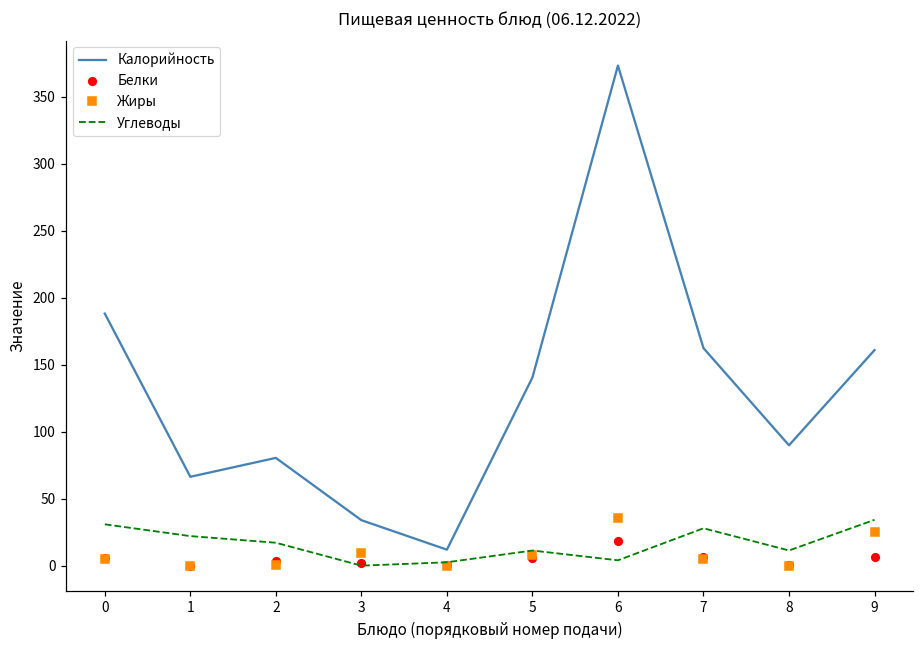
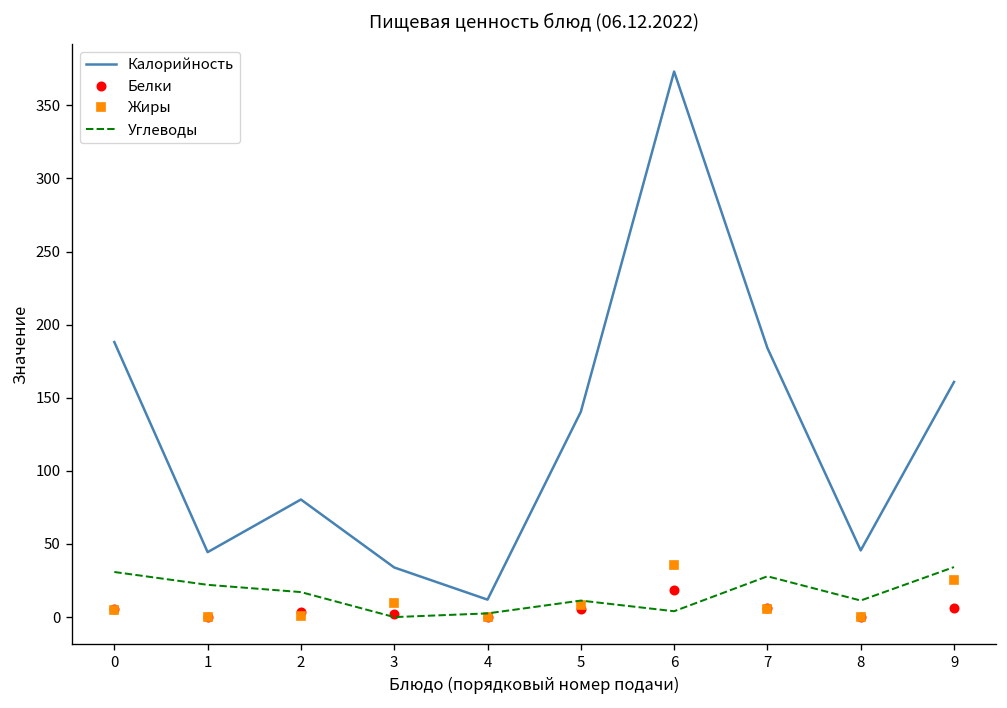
  {
    "Калорийность": {
      "0": 188,
-     "1": 66,
+     "1": 44,
      "2": 80,
      "3": 34,
      "4": 12,
      "5": 140,
      "6": 373,
-     "7": 162,
-     "8": 90,
+     "7": 184,
+     "8": 46,
      "9": 161
    },
    "Белки": {
      "2": 3,
      "3": 2,
      "5": 5,
      "6": 18,
      "9": 6
    },
    "Жиры": {
      "2": 1,
      "3": 10,
      "5": 8,
      "6": 36,
      "9": 25
    },
    "Углеводы": {
      "0": 31,
      "1": 22,
      "2": 17,
      "3": 0,
      "4": 3,
      "5": 11,
      "6": 4,
      "7": 28,
      "8": 11,
      "9": 34
    }
  }
